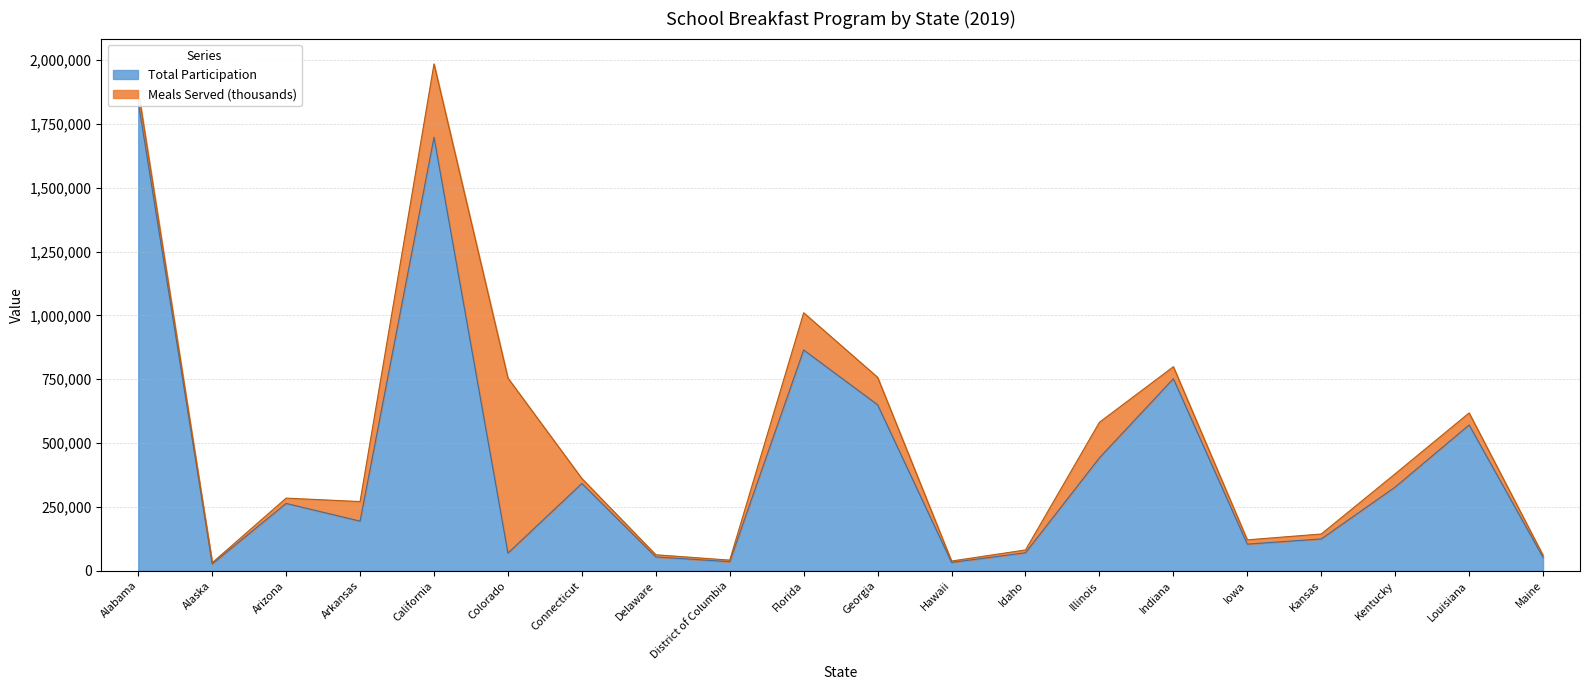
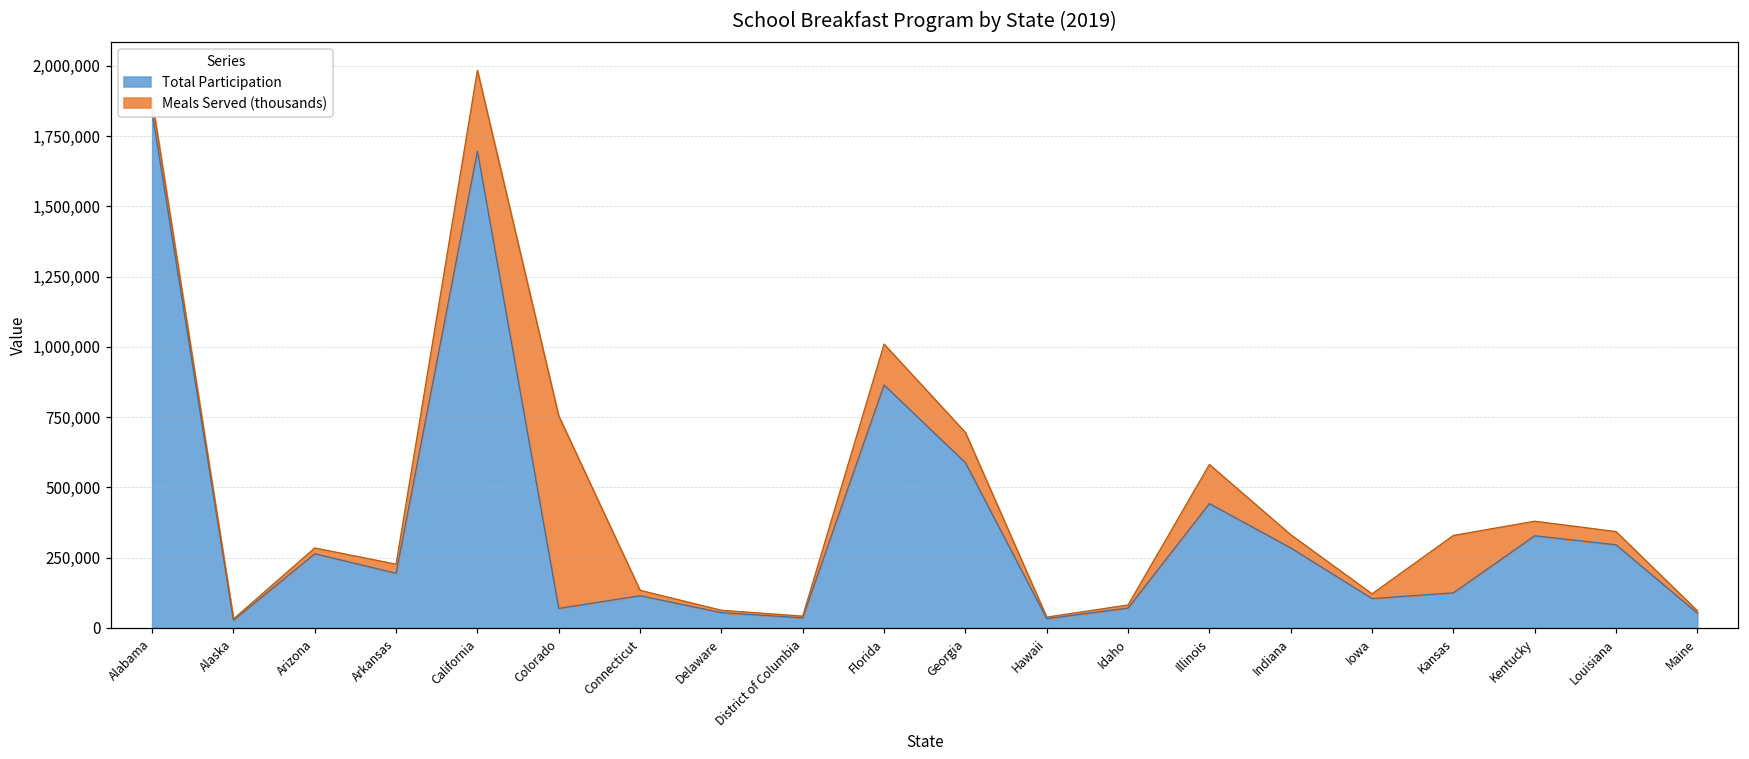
  {
    "Total Participation": {
      "Arizona": "260,000",
      "Arkansas": "190,000",
      "California": "1,700,000",
      "Colorado": "70,000",
-     "Connecticut": "340,000",
+     "Connecticut": "110,000",
      "Florida": "860,000",
-     "Georgia": "650,000",
+     "Georgia": "590,000",
      "Idaho": "70,000",
      "Illinois": "440,000",
-     "Indiana": "750,000",
+     "Indiana": "280,000",
      "Iowa": "100,000",
      "Kansas": "120,000",
      "Kentucky": "330,000",
-     "Louisiana": "570,000"
+     "Louisiana": "300,000"
    },
    "Meals Served (thousands)": {
      "Arizona": "20,000",
-     "Arkansas": "80,000",
+     "Arkansas": "30,000",
      "California": "290,000",
      "Colorado": "690,000",
      "Connecticut": "20,000",
      "Florida": "150,000",
      "Georgia": "110,000",
      "Idaho": "10,000",
      "Illinois": "140,000",
      "Indiana": "50,000",
      "Iowa": "20,000",
-     "Kansas": "20,000",
+     "Kansas": "200,000",
      "Kentucky": "50,000",
      "Louisiana": "50,000"
    }
  }
